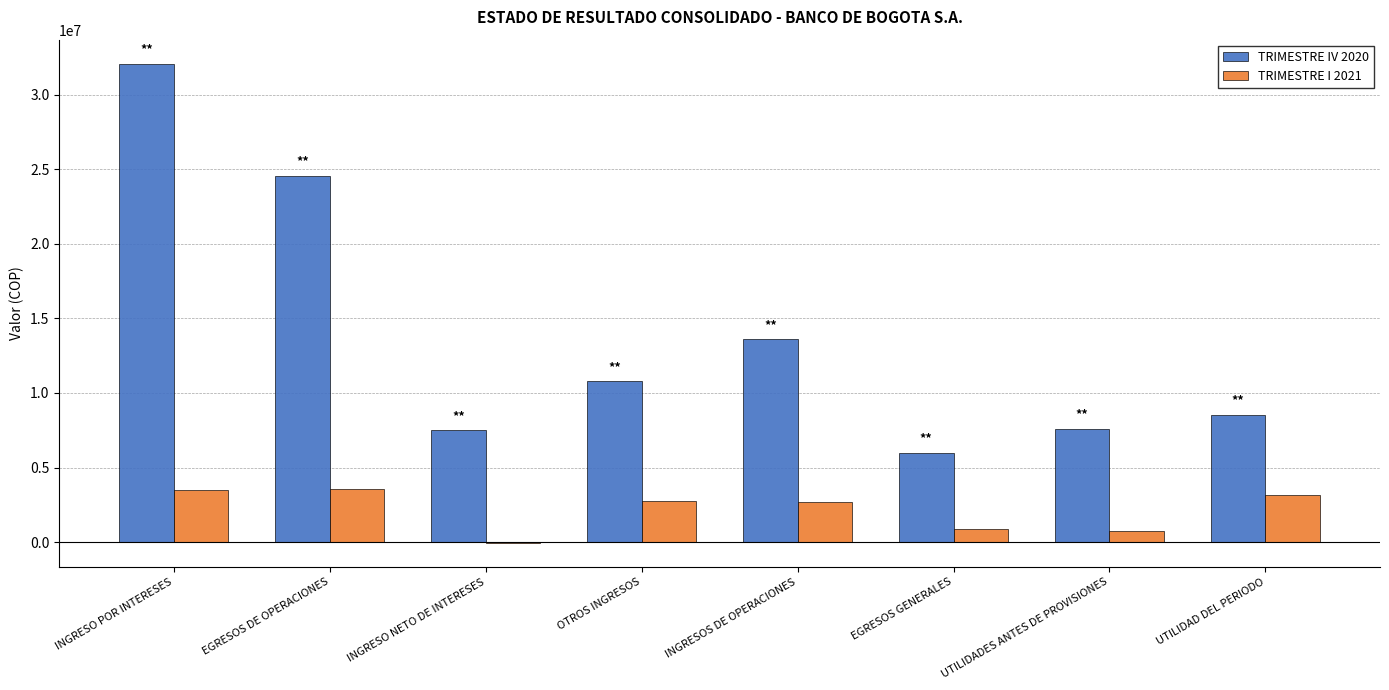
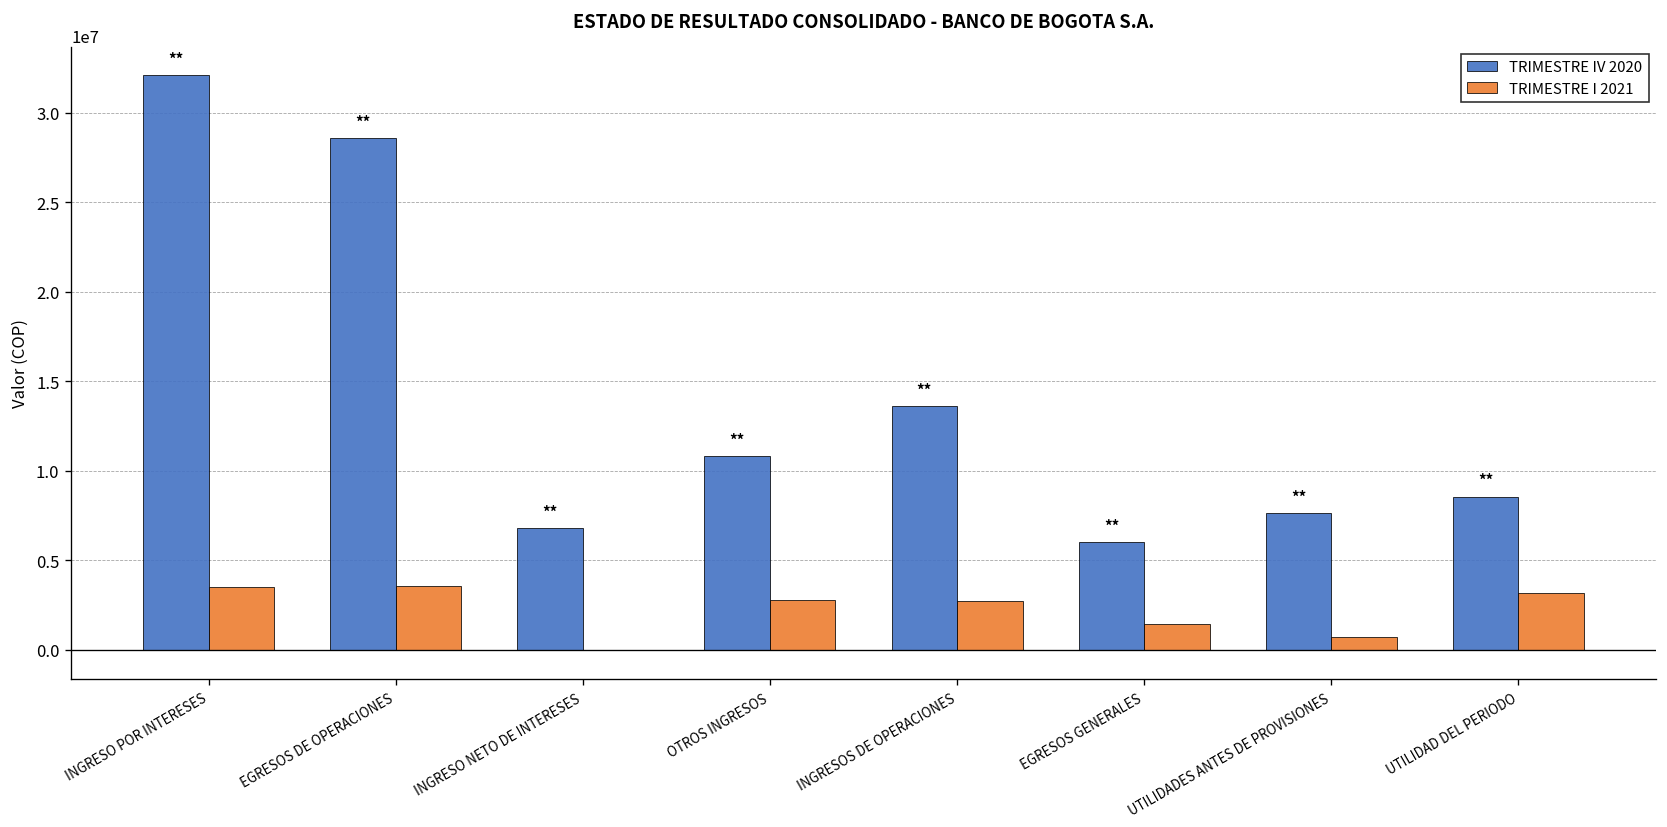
  {
    "TRIMESTRE IV 2020": {
      "INGRESO POR INTERESES": 32100000,
-     "EGRESOS DE OPERACIONES": 24600000,
-     "INGRESO NETO DE INTERESES": 7500000,
+     "EGRESOS DE OPERACIONES": 28600000,
+     "INGRESO NETO DE INTERESES": 6800000,
      "OTROS INGRESOS": 10800000,
      "INGRESOS DE OPERACIONES": 13600000,
      "EGRESOS GENERALES": 6000000,
      "UTILIDADES ANTES DE PROVISIONES": 7600000,
      "UTILIDAD DEL PERIODO": 8500000
    },
    "TRIMESTRE I 2021": {
      "INGRESO POR INTERESES": 3500000,
      "EGRESOS DE OPERACIONES": 3600000,
      "OTROS INGRESOS": 2700000,
      "INGRESOS DE OPERACIONES": 2700000,
-     "EGRESOS GENERALES": 900000,
+     "EGRESOS GENERALES": 1400000,
      "UTILIDADES ANTES DE PROVISIONES": 700000,
      "UTILIDAD DEL PERIODO": 3200000
    }
  }
